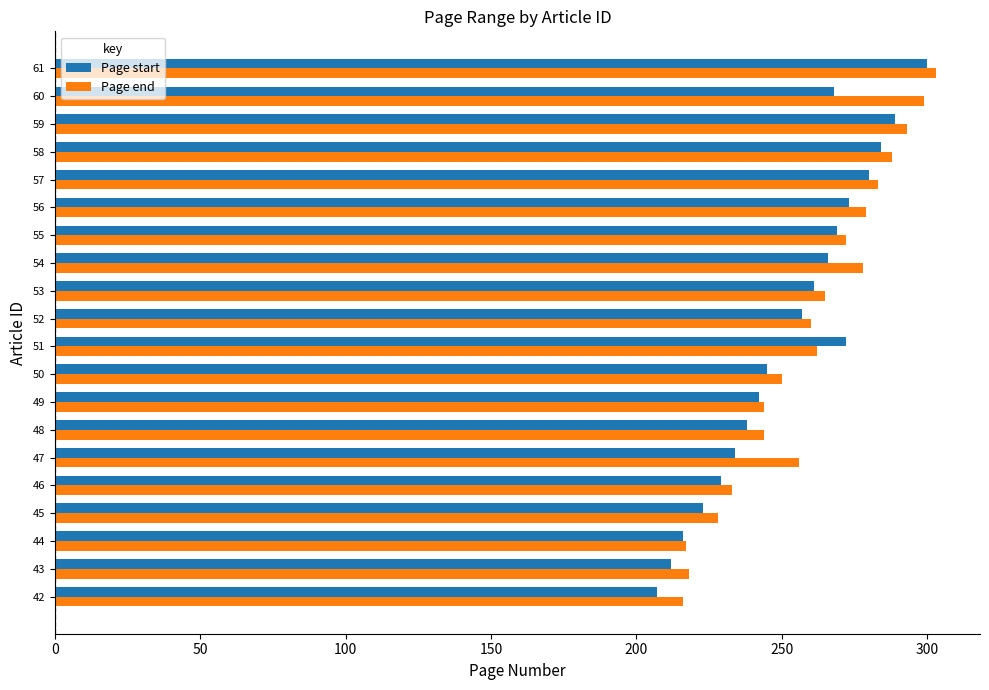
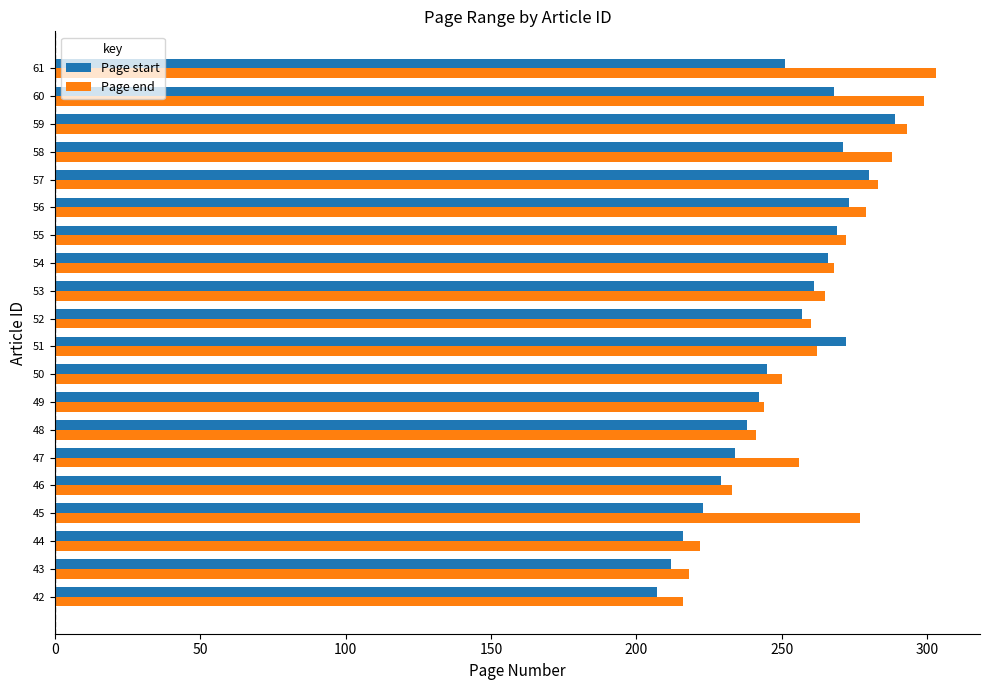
  {
    "Page start": {
-     "61": 300,
+     "61": 251,
      "60": 268,
      "59": 289,
-     "58": 284,
+     "58": 271,
      "57": 280,
      "56": 273,
      "55": 269,
      "54": 266,
      "53": 261,
      "52": 257,
      "51": 272,
      "50": 245,
      "49": 242,
      "48": 238,
      "47": 234,
      "46": 229,
      "45": 223,
      "44": 216,
      "43": 212,
      "42": 207
    },
    "Page end": {
      "61": 303,
      "60": 299,
      "59": 293,
      "58": 288,
      "57": 283,
      "56": 279,
      "55": 272,
-     "54": 278,
+     "54": 268,
      "53": 265,
      "52": 260,
      "51": 262,
      "50": 250,
      "49": 244,
-     "48": 244,
+     "48": 241,
      "47": 256,
      "46": 233,
-     "45": 228,
-     "44": 217,
+     "45": 277,
+     "44": 222,
      "43": 218,
      "42": 216
    }
  }
